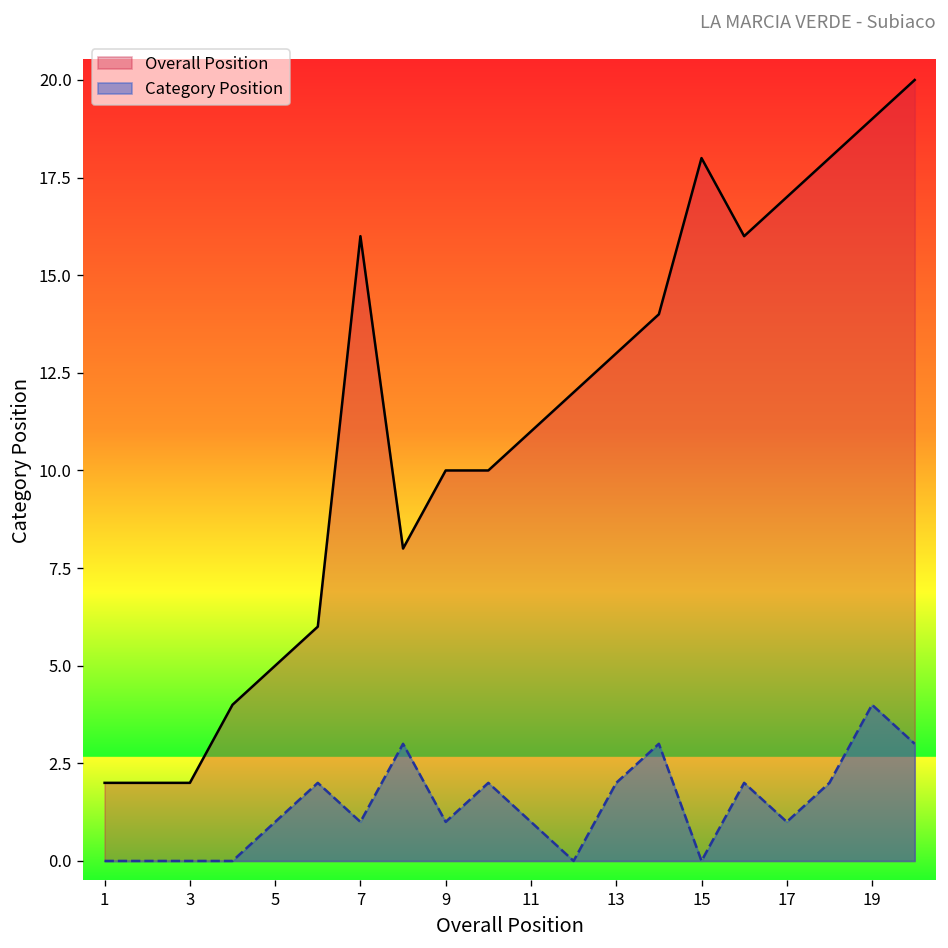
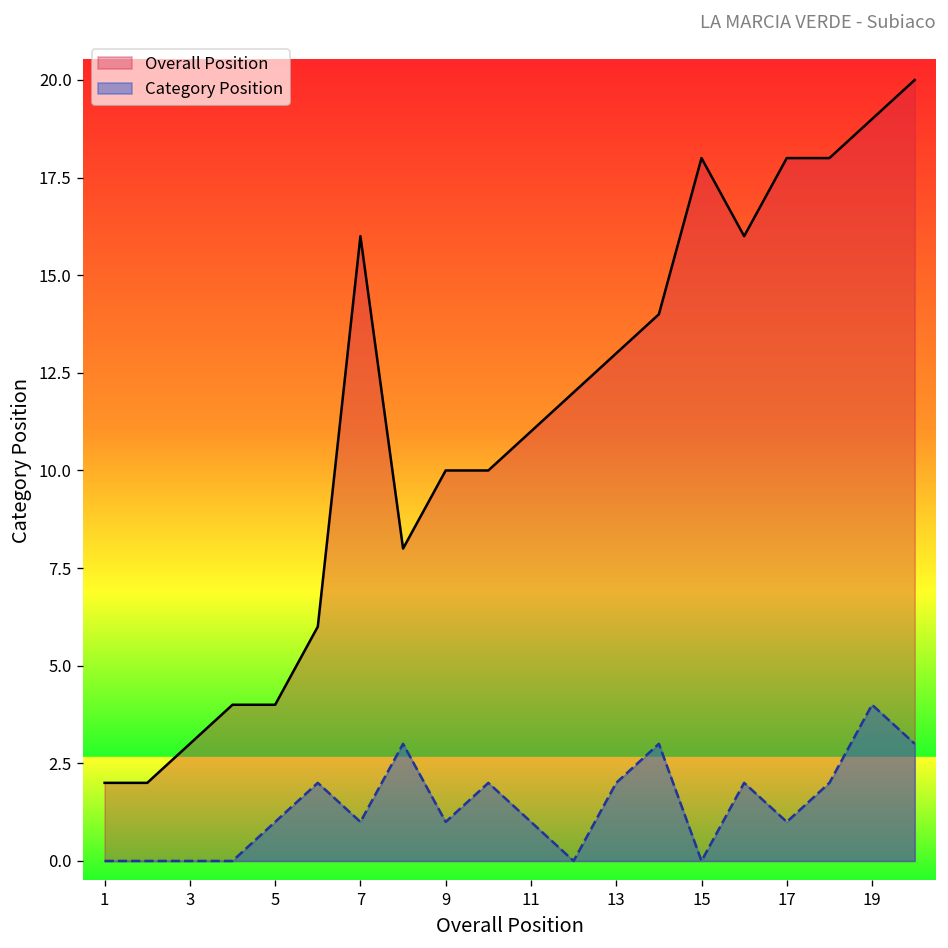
  {
    "Overall Position": {
      "1": 2,
-     "3": 2,
-     "5": 5,
+     "3": 3,
+     "5": 4,
      "7": 16,
      "9": 10,
      "11": 11,
      "13": 13,
      "15": 18,
-     "17": 17,
+     "17": 18,
      "19": 19
    },
    "Category Position": {
      "1": 0,
      "3": 0,
      "5": 1,
      "7": 1,
      "9": 1,
      "11": 1,
      "13": 2,
      "15": 0,
      "17": 1,
      "19": 4
    }
  }
